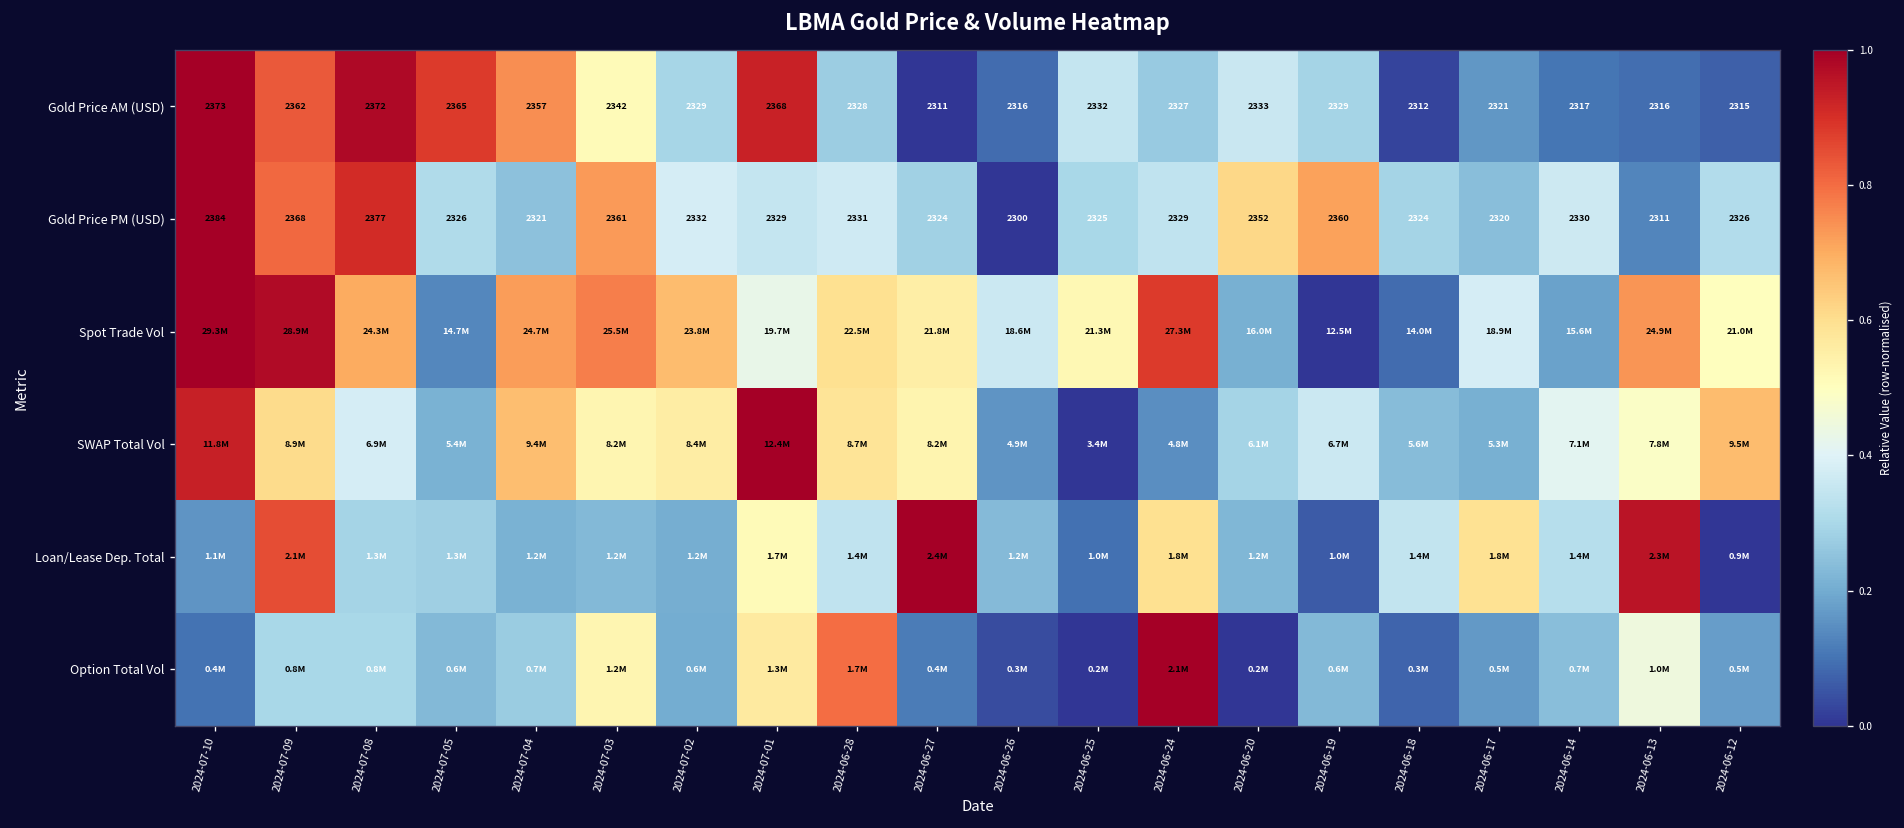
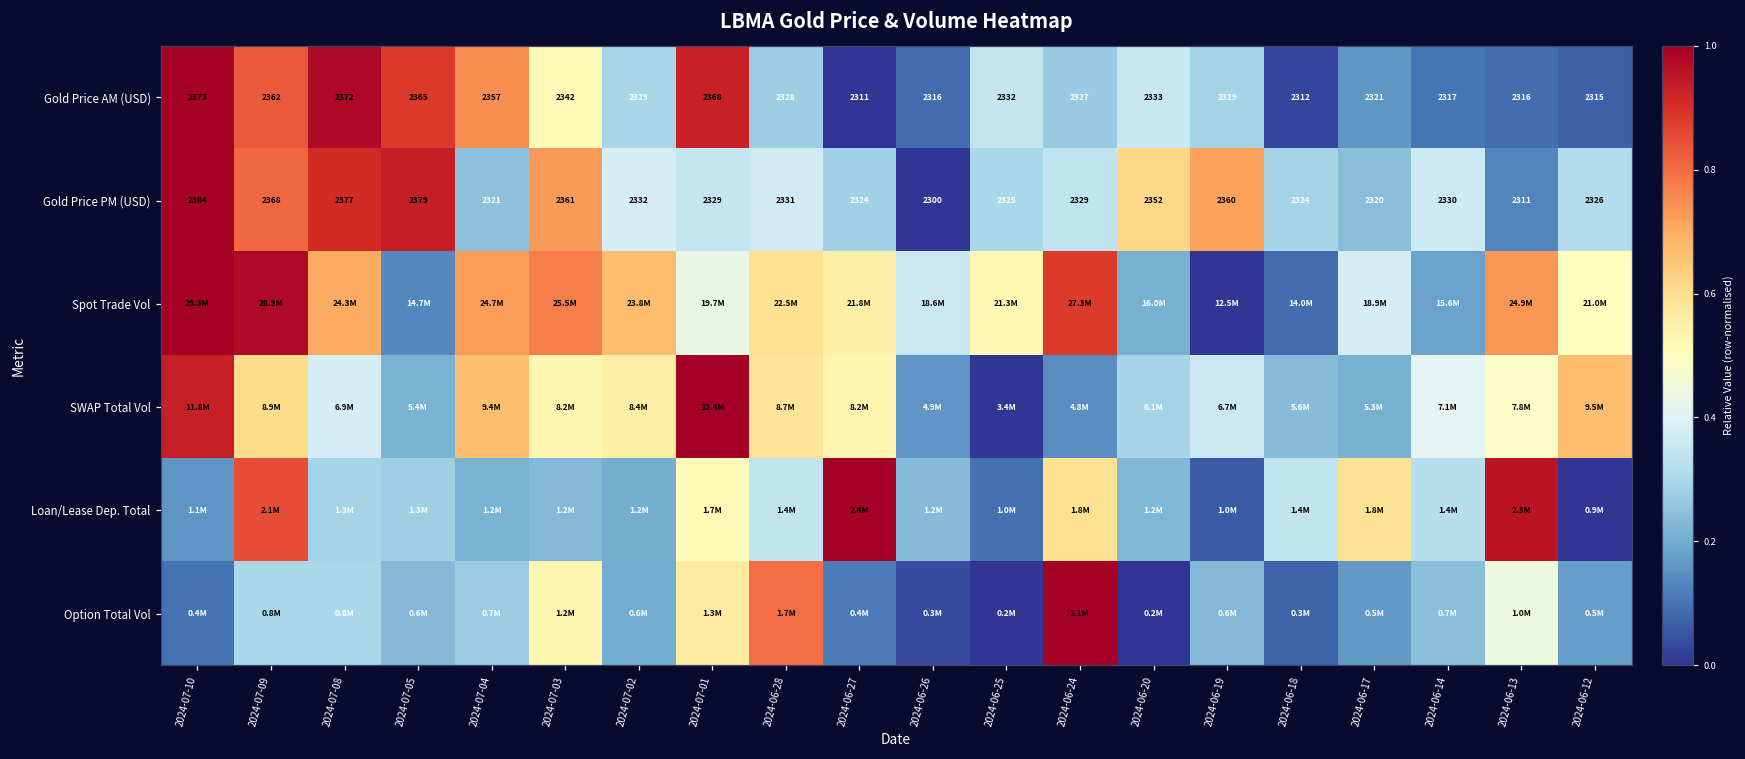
  {
    "Gold Price AM (USD)": {
      "2024-07-10": "2373",
      "2024-07-09": "2362",
      "2024-07-08": "2372",
      "2024-07-05": "2365",
      "2024-07-04": "2357",
      "2024-07-03": "2342",
      "2024-07-02": "2329",
      "2024-07-01": "2368",
      "2024-06-28": "2328",
      "2024-06-27": "2311",
      "2024-06-26": "2316",
      "2024-06-25": "2332",
      "2024-06-24": "2327",
      "2024-06-20": "2333",
      "2024-06-19": "2329",
      "2024-06-18": "2312",
      "2024-06-17": "2321",
      "2024-06-14": "2317",
      "2024-06-13": "2316",
      "2024-06-12": "2315"
    },
    "Gold Price PM (USD)": {
      "2024-07-10": "2384",
      "2024-07-09": "2368",
      "2024-07-08": "2377",
-     "2024-07-05": "2326",
+     "2024-07-05": "2379",
      "2024-07-04": "2321",
      "2024-07-03": "2361",
      "2024-07-02": "2332",
      "2024-07-01": "2329",
      "2024-06-28": "2331",
      "2024-06-27": "2324",
      "2024-06-26": "2300",
      "2024-06-25": "2325",
      "2024-06-24": "2329",
      "2024-06-20": "2352",
      "2024-06-19": "2360",
      "2024-06-18": "2324",
      "2024-06-17": "2320",
      "2024-06-14": "2330",
      "2024-06-13": "2311",
      "2024-06-12": "2326"
    },
    "Spot Trade Vol": {
      "2024-07-10": "29.3M",
      "2024-07-09": "28.9M",
      "2024-07-08": "24.3M",
      "2024-07-05": "14.7M",
      "2024-07-04": "24.7M",
      "2024-07-03": "25.5M",
      "2024-07-02": "23.8M",
      "2024-07-01": "19.7M",
      "2024-06-28": "22.5M",
      "2024-06-27": "21.8M",
      "2024-06-26": "18.6M",
      "2024-06-25": "21.3M",
      "2024-06-24": "27.3M",
      "2024-06-20": "16.0M",
      "2024-06-19": "12.5M",
      "2024-06-18": "14.0M",
      "2024-06-17": "18.9M",
      "2024-06-14": "15.6M",
      "2024-06-13": "24.9M",
      "2024-06-12": "21.0M"
    },
    "SWAP Total Vol": {
      "2024-07-10": "11.8M",
      "2024-07-09": "8.9M",
      "2024-07-08": "6.9M",
      "2024-07-05": "5.4M",
      "2024-07-04": "9.4M",
      "2024-07-03": "8.2M",
      "2024-07-02": "8.4M",
      "2024-07-01": "12.4M",
      "2024-06-28": "8.7M",
      "2024-06-27": "8.2M",
      "2024-06-26": "4.9M",
      "2024-06-25": "3.4M",
      "2024-06-24": "4.8M",
      "2024-06-20": "6.1M",
      "2024-06-19": "6.7M",
      "2024-06-18": "5.6M",
      "2024-06-17": "5.3M",
      "2024-06-14": "7.1M",
      "2024-06-13": "7.8M",
      "2024-06-12": "9.5M"
    },
    "Loan/Lease Dep. Total": {
      "2024-07-10": "1.1M",
      "2024-07-09": "2.1M",
      "2024-07-08": "1.3M",
      "2024-07-05": "1.3M",
      "2024-07-04": "1.2M",
      "2024-07-03": "1.2M",
      "2024-07-02": "1.2M",
      "2024-07-01": "1.7M",
      "2024-06-28": "1.4M",
      "2024-06-27": "2.4M",
      "2024-06-26": "1.2M",
      "2024-06-25": "1.0M",
      "2024-06-24": "1.8M",
      "2024-06-20": "1.2M",
      "2024-06-19": "1.0M",
      "2024-06-18": "1.4M",
      "2024-06-17": "1.8M",
      "2024-06-14": "1.4M",
      "2024-06-13": "2.3M",
      "2024-06-12": "0.9M"
    },
    "Option Total Vol": {
      "2024-07-10": "0.4M",
      "2024-07-09": "0.8M",
      "2024-07-08": "0.8M",
      "2024-07-05": "0.6M",
      "2024-07-04": "0.7M",
      "2024-07-03": "1.2M",
      "2024-07-02": "0.6M",
      "2024-07-01": "1.3M",
      "2024-06-28": "1.7M",
      "2024-06-27": "0.4M",
      "2024-06-26": "0.3M",
      "2024-06-25": "0.2M",
      "2024-06-24": "2.1M",
      "2024-06-20": "0.2M",
      "2024-06-19": "0.6M",
      "2024-06-18": "0.3M",
      "2024-06-17": "0.5M",
      "2024-06-14": "0.7M",
      "2024-06-13": "1.0M",
      "2024-06-12": "0.5M"
    }
  }
